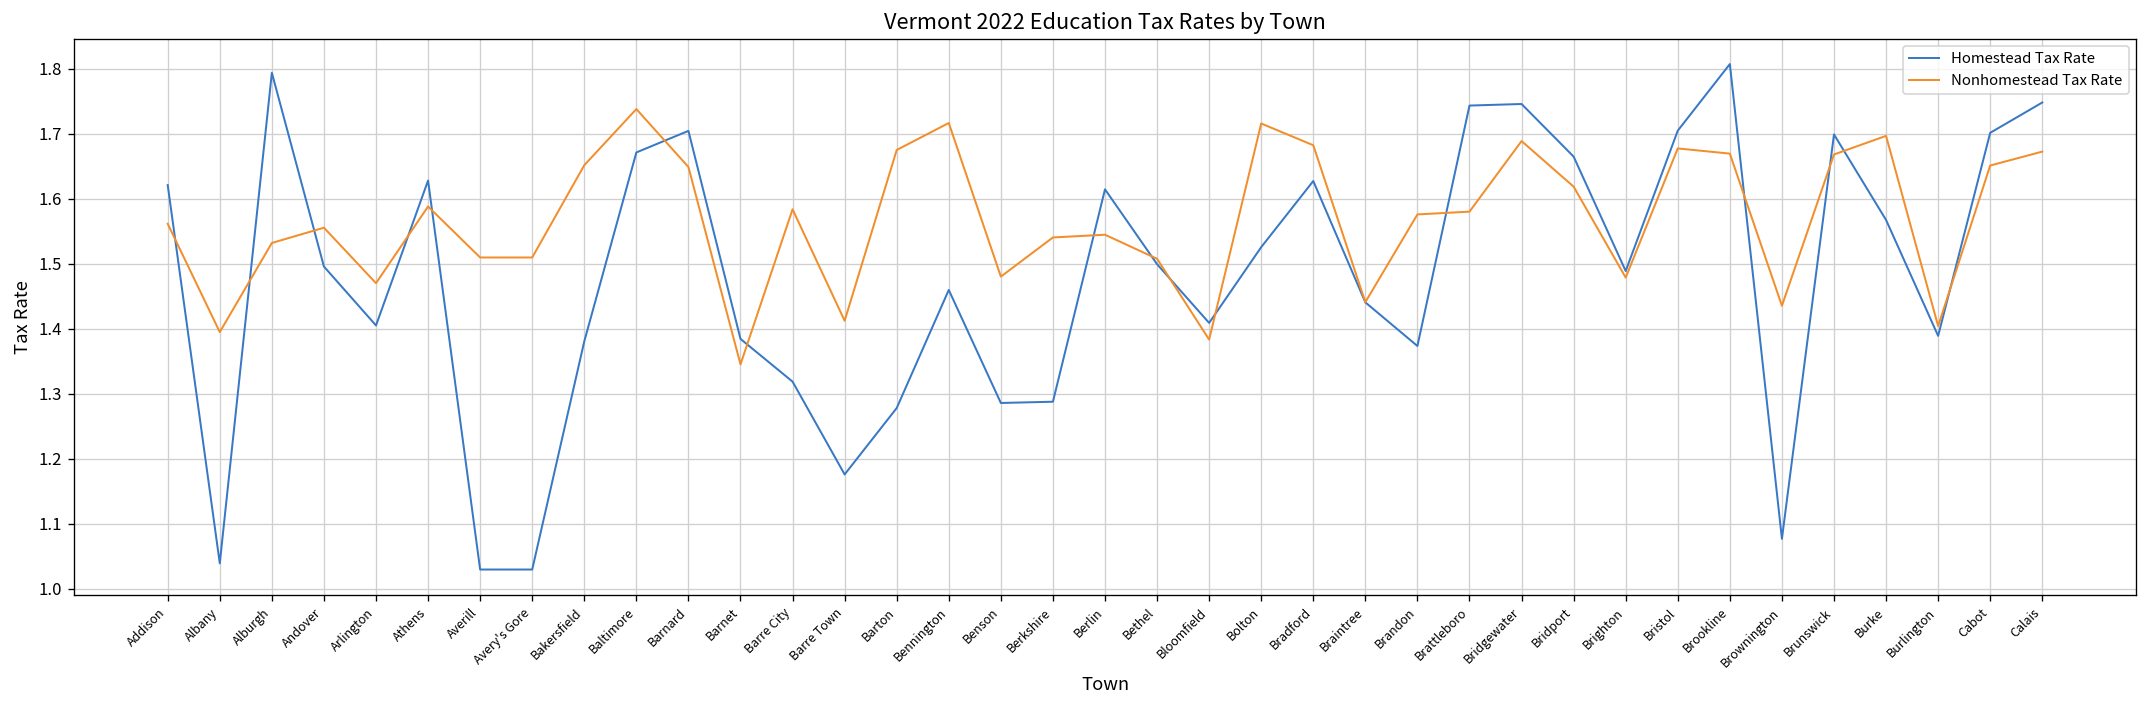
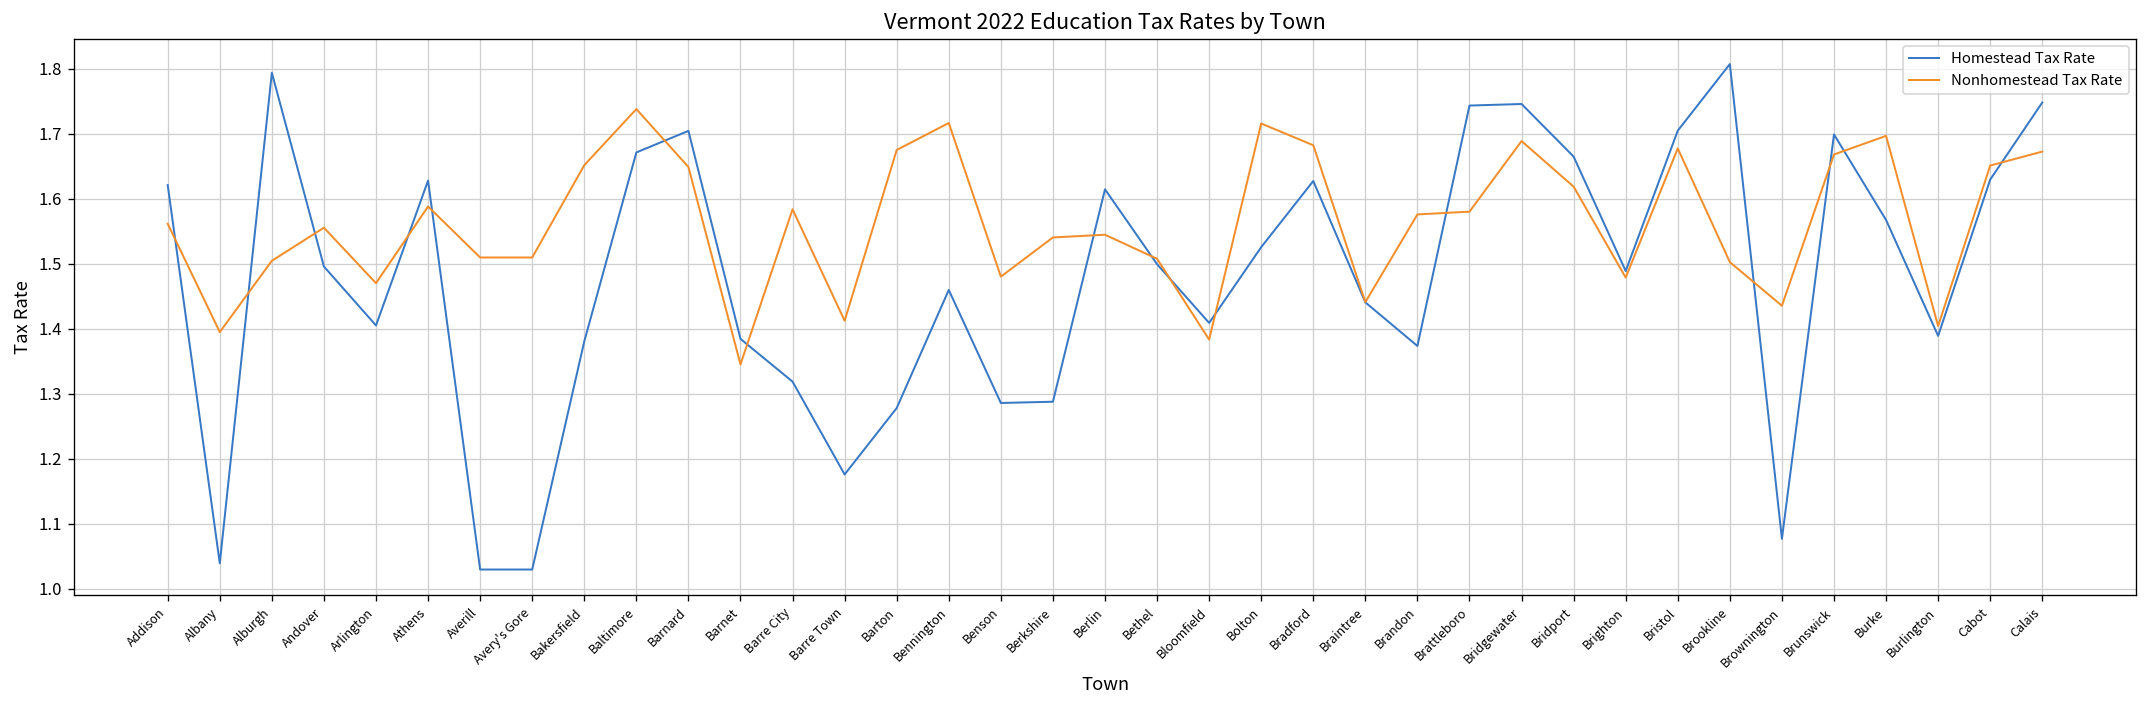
  {
    "Homestead Tax Rate": {
      "Addison": 1.62,
      "Albany": 1.04,
      "Alburgh": 1.79,
      "Andover": 1.50,
      "Arlington": 1.41,
      "Athens": 1.63,
      "Averill": 1.03,
      "Avery's Gore": 1.03,
      "Bakersfield": 1.38,
      "Baltimore": 1.67,
      "Barnard": 1.70,
      "Barnet": 1.38,
      "Barre City": 1.32,
      "Barre Town": 1.18,
      "Barton": 1.28,
      "Bennington": 1.46,
      "Benson": 1.29,
      "Berkshire": 1.29,
      "Berlin": 1.61,
      "Bethel": 1.50,
      "Bloomfield": 1.41,
      "Bolton": 1.53,
      "Bradford": 1.63,
      "Brandon": 1.37,
      "Brattleboro": 1.74,
      "Bridgewater": 1.75,
      "Bridport": 1.66,
      "Brighton": 1.49,
      "Bristol": 1.70,
      "Brookline": 1.81,
      "Brownington": 1.08,
      "Brunswick": 1.70,
      "Burke": 1.57,
      "Burlington": 1.39,
-     "Cabot": 1.70,
+     "Cabot": 1.63,
      "Calais": 1.75
    },
    "Nonhomestead Tax Rate": {
      "Addison": 1.56,
      "Albany": 1.39,
-     "Alburgh": 1.53,
+     "Alburgh": 1.50,
      "Andover": 1.56,
      "Arlington": 1.47,
      "Athens": 1.59,
      "Averill": 1.51,
      "Avery's Gore": 1.51,
      "Bakersfield": 1.65,
      "Baltimore": 1.74,
      "Barnard": 1.65,
      "Barnet": 1.35,
      "Barre City": 1.58,
      "Barre Town": 1.41,
      "Barton": 1.67,
      "Bennington": 1.72,
      "Benson": 1.48,
      "Berkshire": 1.54,
      "Berlin": 1.54,
      "Bethel": 1.51,
      "Bloomfield": 1.38,
      "Bolton": 1.72,
      "Bradford": 1.68,
      "Brandon": 1.58,
      "Brattleboro": 1.58,
      "Bridgewater": 1.69,
      "Bridport": 1.62,
      "Brighton": 1.48,
      "Bristol": 1.68,
-     "Brookline": 1.67,
+     "Brookline": 1.50,
      "Brownington": 1.44,
      "Brunswick": 1.67,
      "Burke": 1.70,
      "Burlington": 1.40,
      "Cabot": 1.65,
      "Calais": 1.67
    }
  }
